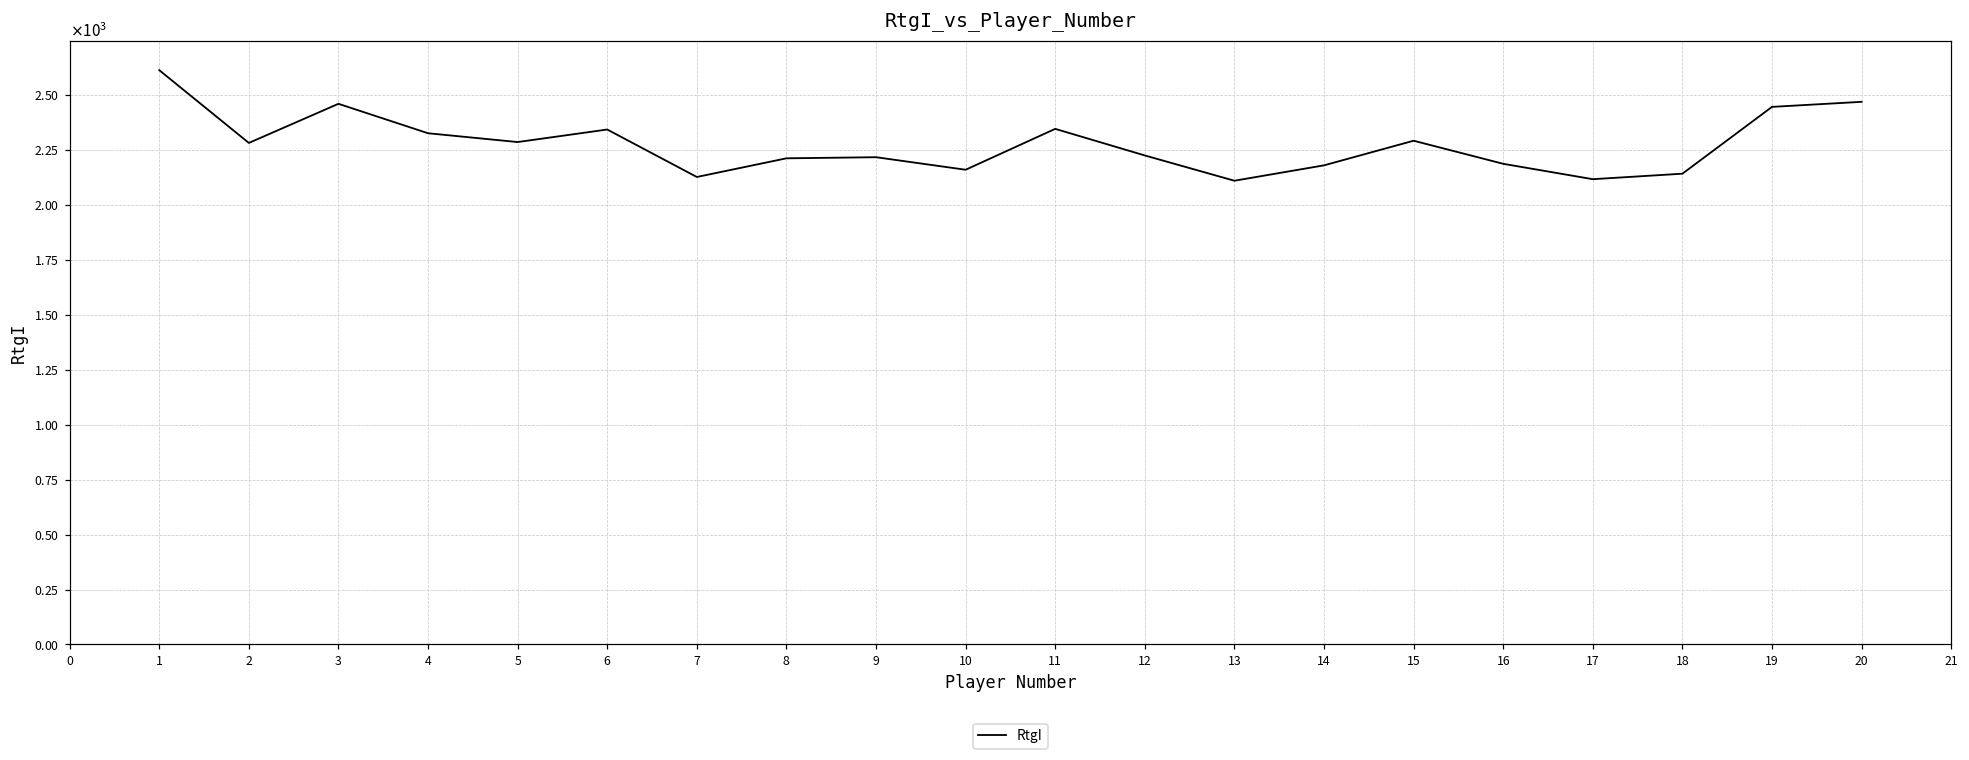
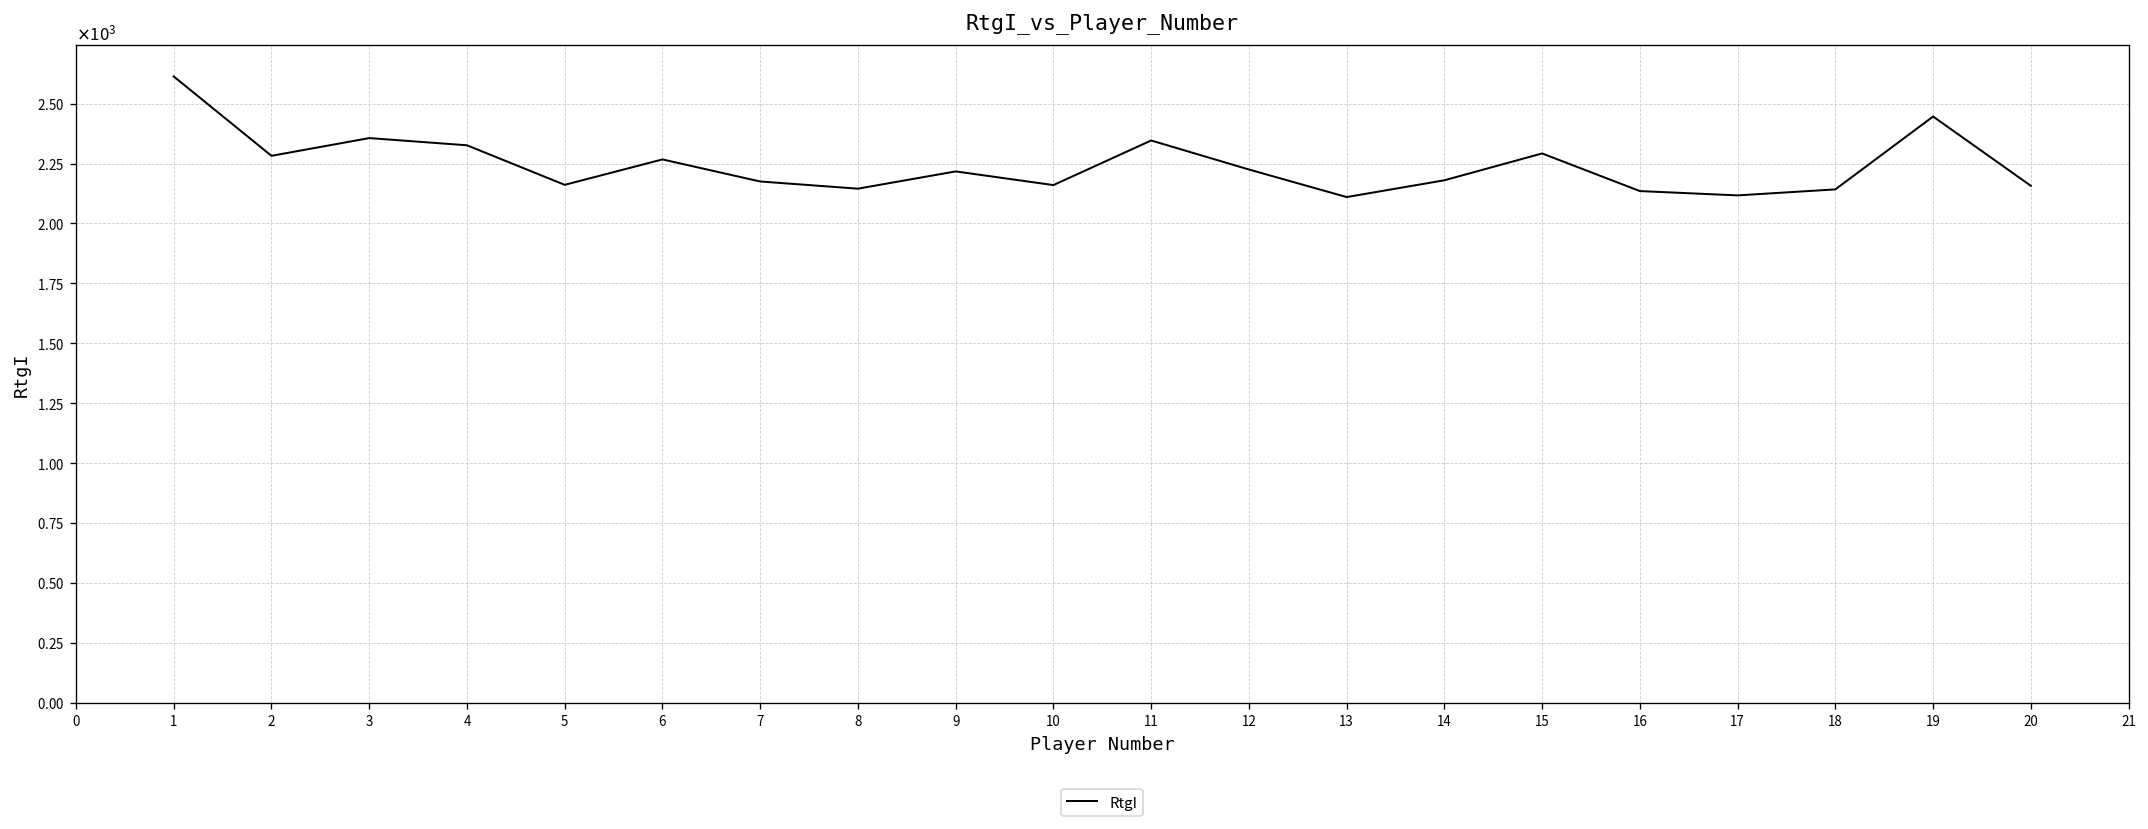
  {
    "1": 2610,
    "2": 2280,
-   "3": 2460,
+   "3": 2360,
    "4": 2330,
-   "5": 2290,
-   "6": 2340,
-   "7": 2130,
-   "8": 2210,
+   "5": 2160,
+   "6": 2270,
+   "7": 2180,
+   "8": 2150,
    "9": 2220,
    "10": 2160,
    "11": 2350,
    "12": 2230,
    "13": 2110,
    "14": 2180,
    "15": 2290,
-   "16": 2190,
+   "16": 2140,
    "17": 2120,
    "18": 2140,
    "19": 2450,
-   "20": 2470
+   "20": 2160
  }
